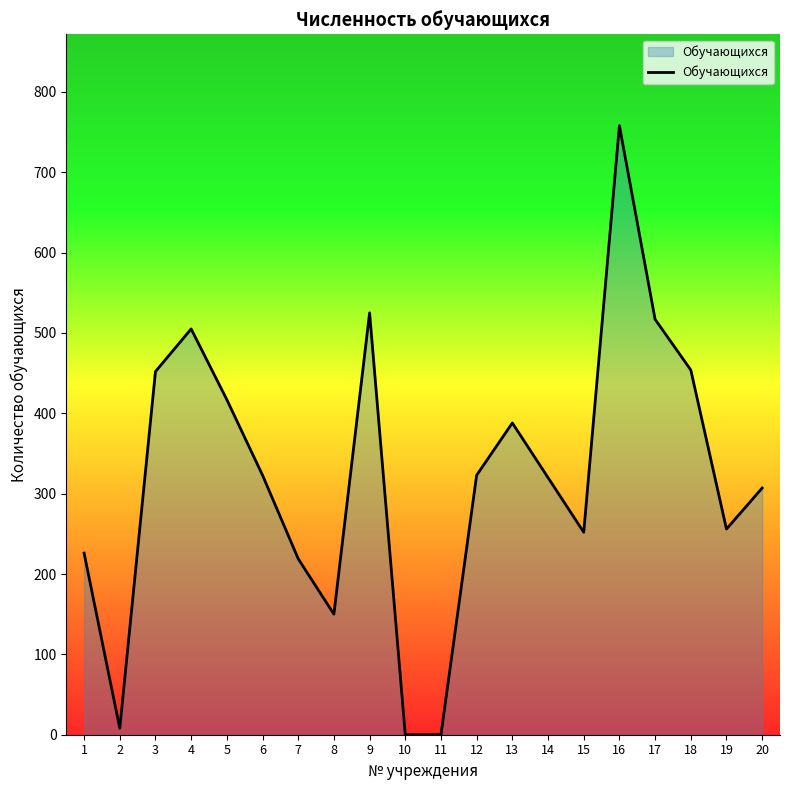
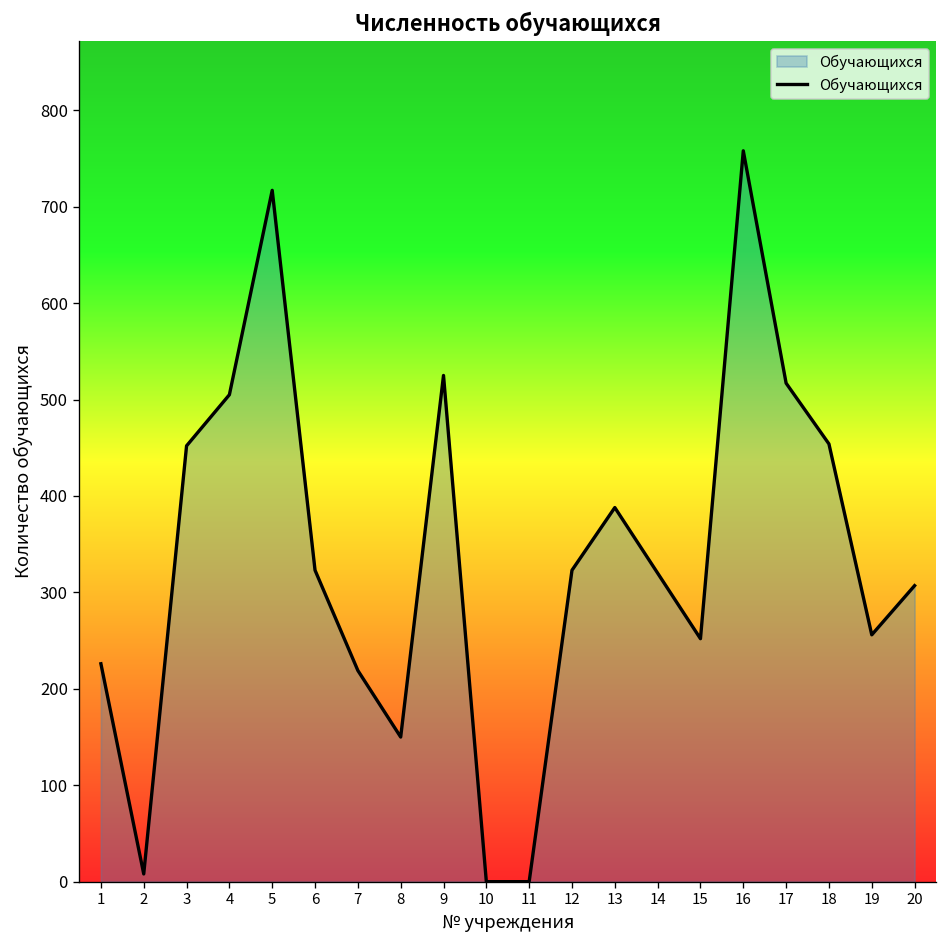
  {
    "1": 230,
    "2": 10,
    "3": 450,
    "4": 510,
-   "5": 420,
+   "5": 720,
    "6": 320,
    "7": 220,
    "8": 150,
    "9": 530,
    "10": 0,
    "11": 0,
    "12": 320,
    "13": 390,
    "14": 320,
    "15": 250,
    "16": 760,
    "17": 520,
    "18": 450,
    "19": 260,
    "20": 310
  }
